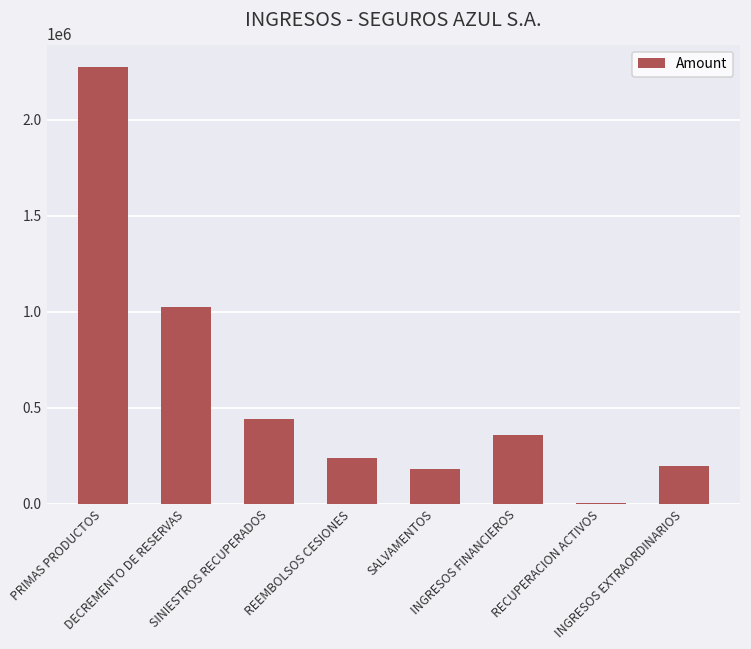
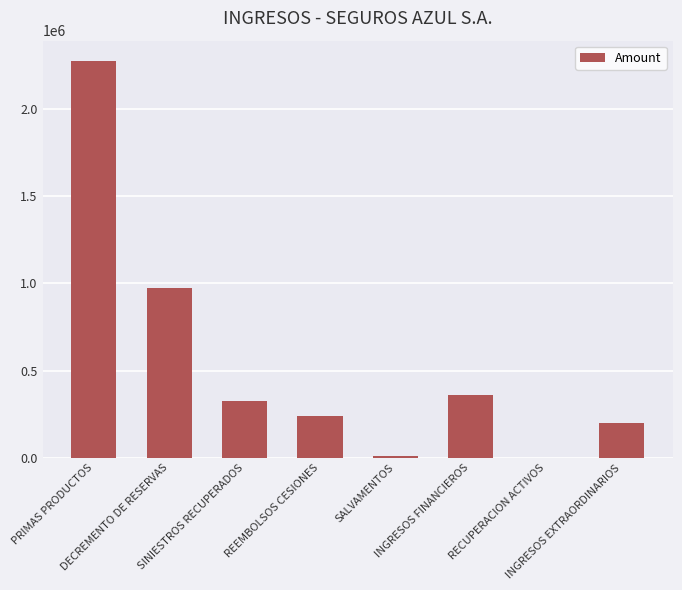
  {
    "PRIMAS PRODUCTOS": 2280000,
-   "DECREMENTO DE RESERVAS": 1020000,
-   "SINIESTROS RECUPERADOS": 440000,
+   "DECREMENTO DE RESERVAS": 980000,
+   "SINIESTROS RECUPERADOS": 320000,
    "REEMBOLSOS CESIONES": 240000,
-   "SALVAMENTOS": 180000,
+   "SALVAMENTOS": 10000,
    "INGRESOS FINANCIEROS": 360000,
    "INGRESOS EXTRAORDINARIOS": 200000
  }
